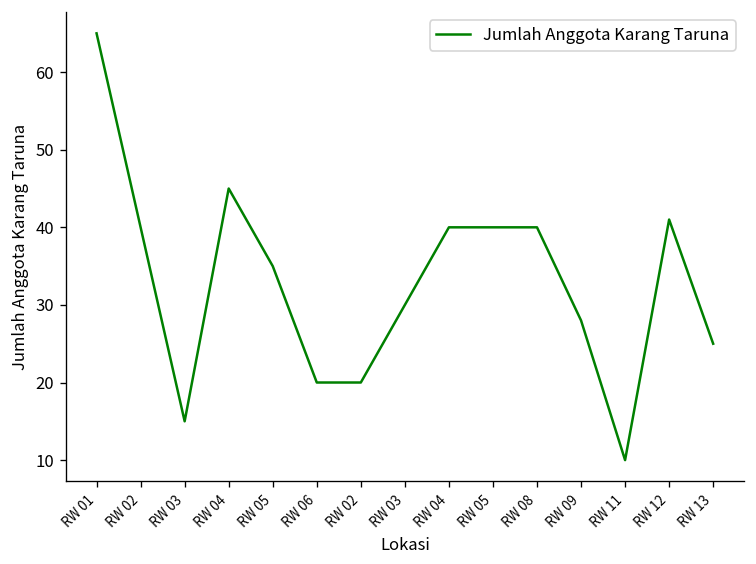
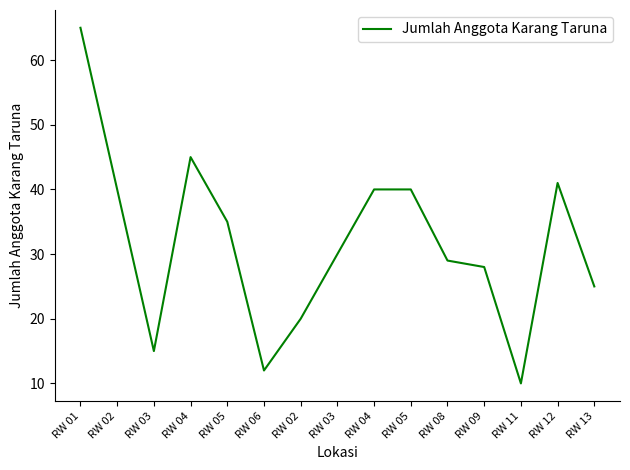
  {
    "RW 01": 65,
-   "RW 06": 20,
-   "RW 08": 40,
+   "RW 06": 12,
+   "RW 08": 29,
    "RW 09": 28,
    "RW 11": 10,
    "RW 12": 41,
    "RW 13": 25
  }
